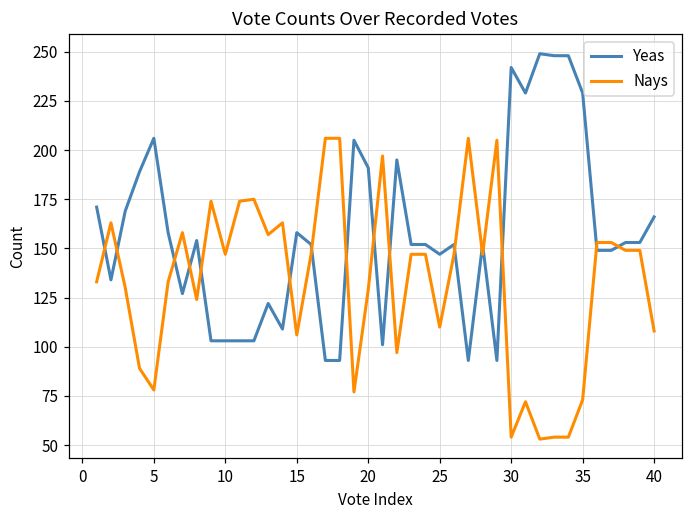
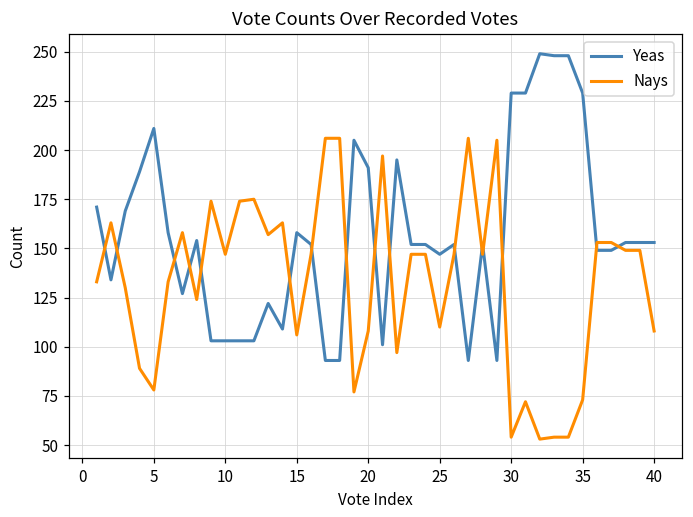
  {
    "Yeas": {
-     "5": 206,
+     "5": 211,
      "10": 103,
      "15": 158,
      "20": 191,
      "25": 147,
-     "30": 242,
+     "30": 229,
      "35": 229,
-     "40": 166
+     "40": 153
    },
    "Nays": {
      "5": 78,
      "10": 147,
      "15": 106,
-     "20": 129,
+     "20": 108,
      "25": 110,
      "30": 54,
      "35": 73,
      "40": 108
    }
  }
